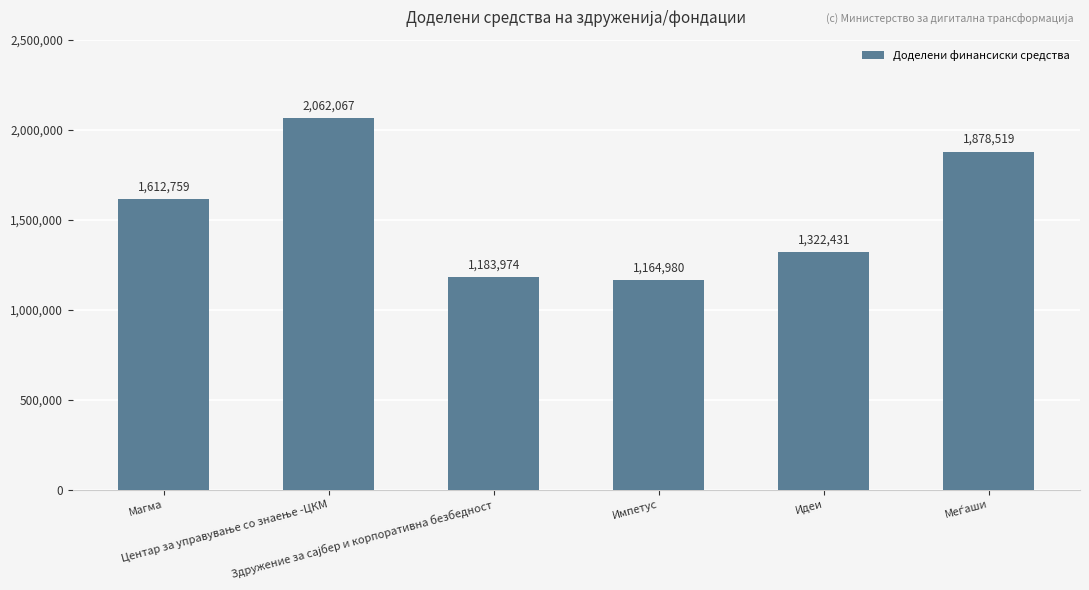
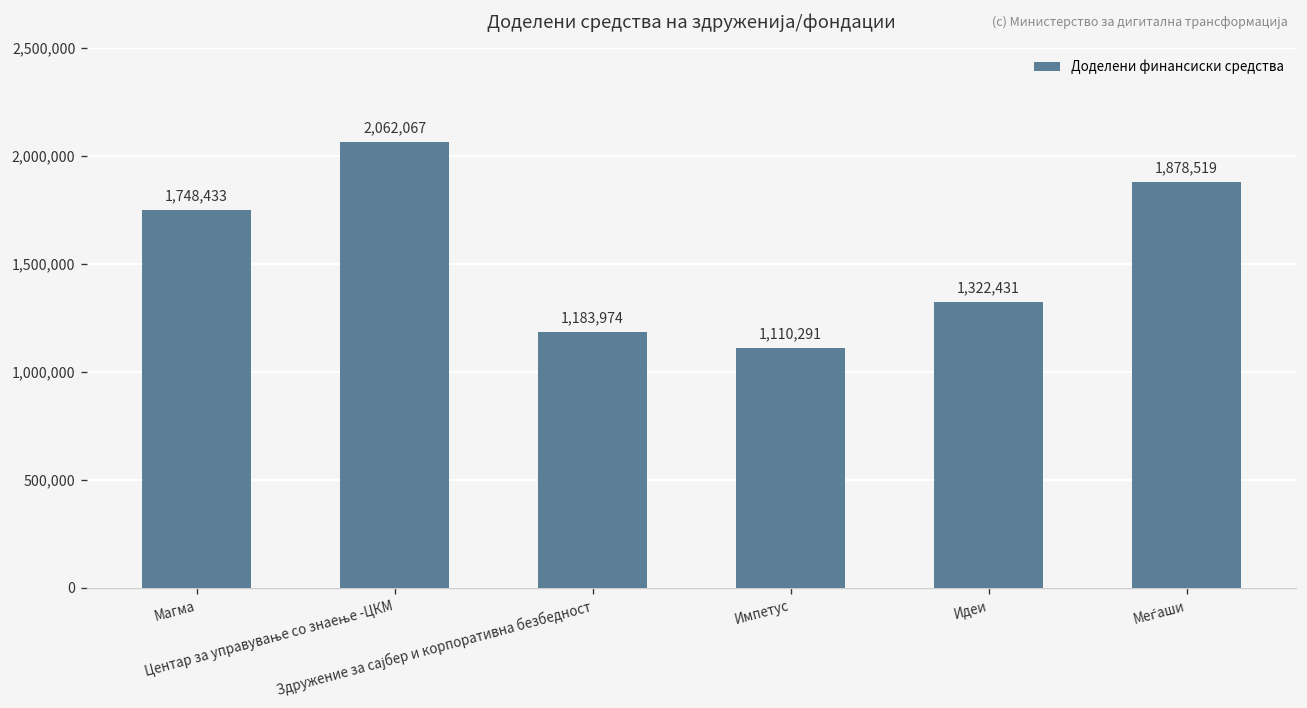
  {
-   "Магма": "1,612,759",
+   "Магма": "1,748,433",
    "Центар за управување со знаење -ЦКМ": "2,062,067",
    "Здружение за сајбер и корпоративна безбедност": "1,183,974",
-   "Импетус": "1,164,980",
+   "Импетус": "1,110,291",
    "Идеи": "1,322,431",
    "Меѓаши": "1,878,519"
  }
